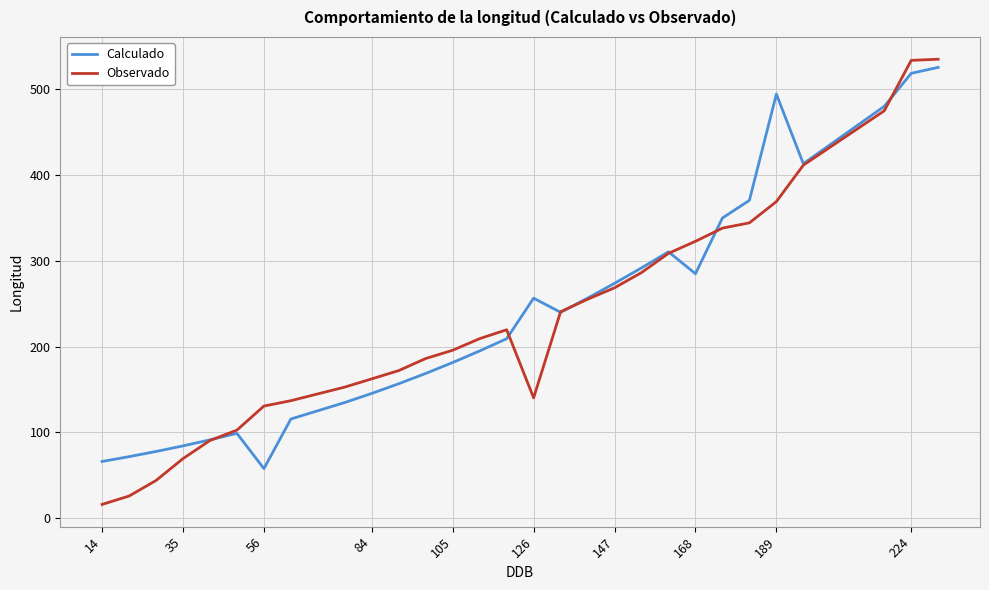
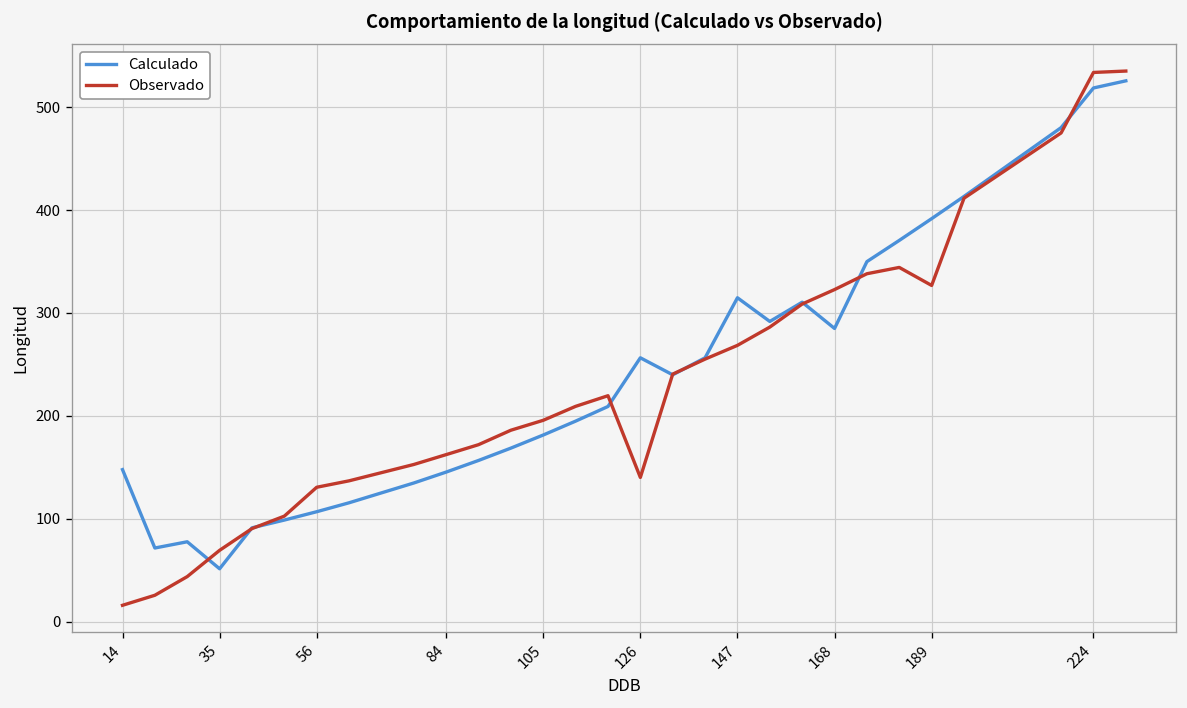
  {
    "Calculado": {
-     "14": 70,
-     "35": 80,
-     "56": 60,
+     "14": 150,
+     "35": 50,
+     "56": 110,
      "84": 150,
      "105": 180,
      "126": 260,
-     "147": 270,
+     "147": 310,
      "168": 280,
-     "189": 490,
+     "189": 390,
      "224": 520
    },
    "Observado": {
      "14": 20,
      "35": 70,
      "56": 130,
      "84": 160,
      "105": 200,
      "126": 140,
      "147": 270,
      "168": 320,
-     "189": 370,
+     "189": 330,
      "224": 530
    }
  }
